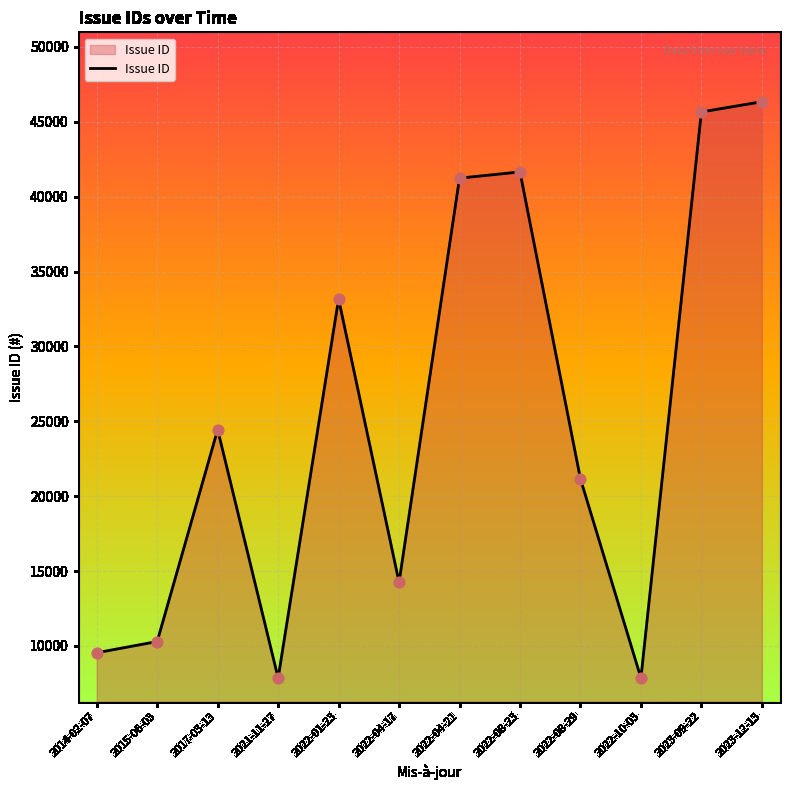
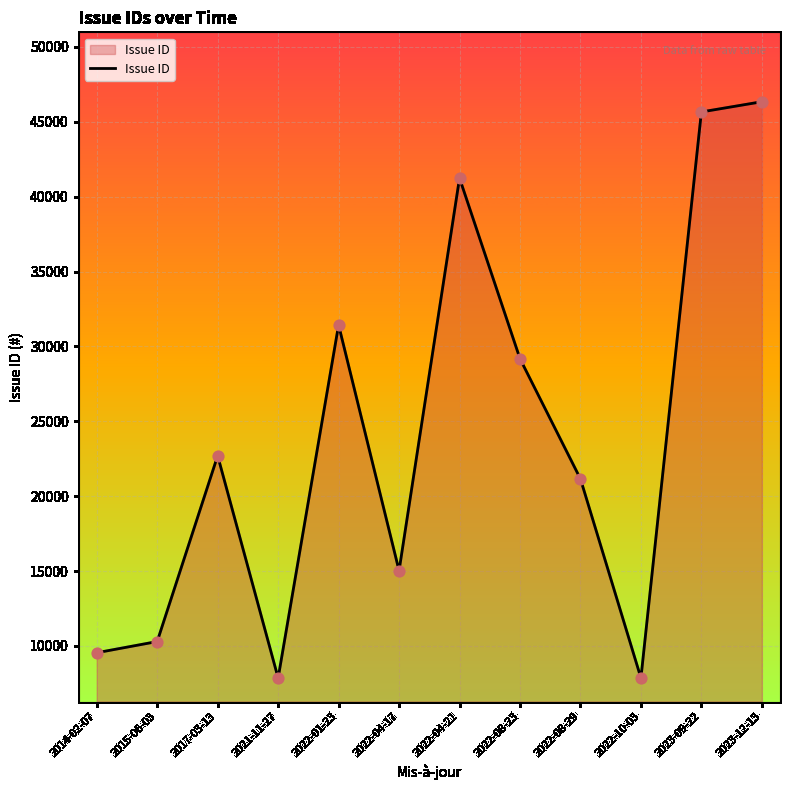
  {
    "2014-02-07": 9500,
    "2015-06-03": 10300,
-   "2017-03-13": 24400,
+   "2017-03-13": 22700,
    "2021-11-27": 7900,
-   "2022-01-23": 33200,
-   "2022-04-17": 14300,
+   "2022-01-23": 31400,
+   "2022-04-17": 15000,
    "2022-04-21": 41200,
-   "2022-08-23": 41700,
+   "2022-08-23": 29200,
    "2022-08-29": 21200,
    "2022-10-03": 7900,
    "2023-09-22": 45700,
    "2023-12-13": 46300
  }
